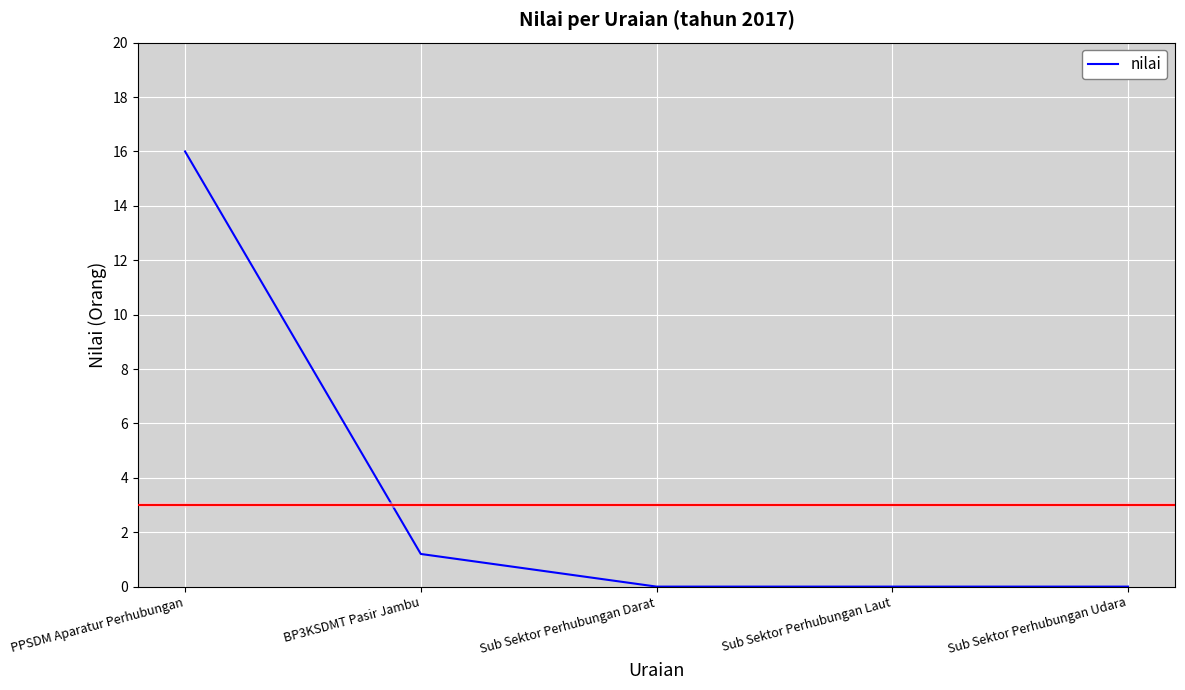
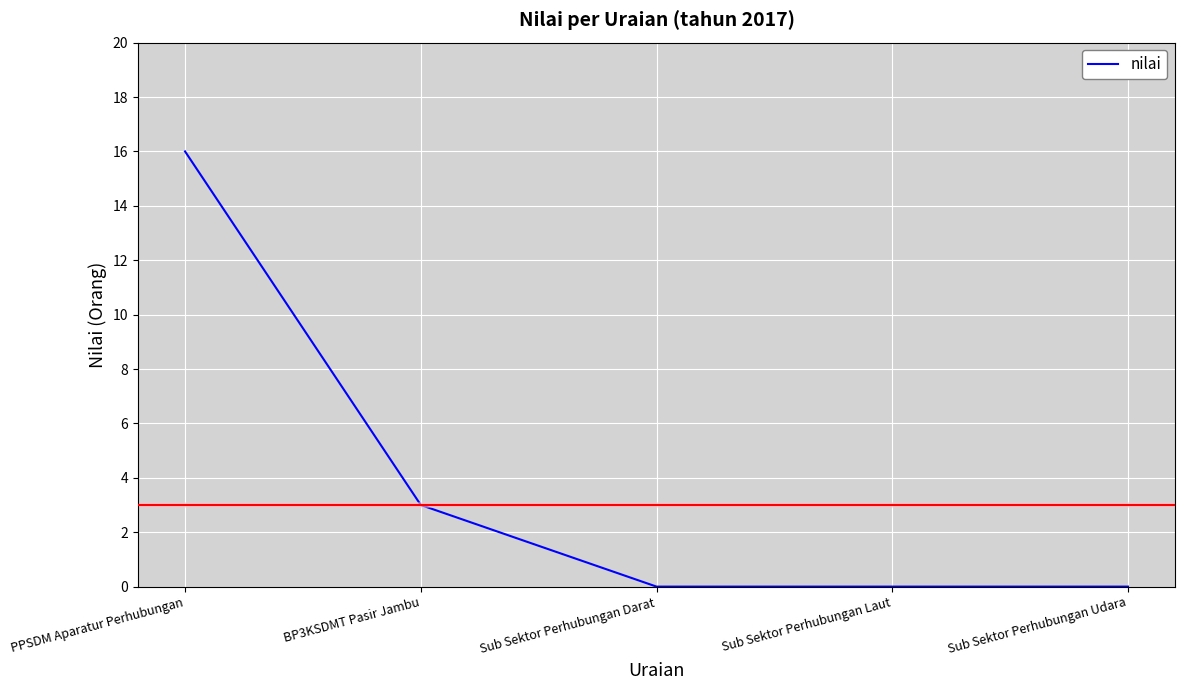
  {
    "PPSDM Aparatur Perhubungan": 16.0,
-   "BP3KSDMT Pasir Jambu": 1.2,
+   "BP3KSDMT Pasir Jambu": 3.0,
    "Sub Sektor Perhubungan Darat": 0.0,
    "Sub Sektor Perhubungan Laut": 0.0,
    "Sub Sektor Perhubungan Udara": 0.0
  }
